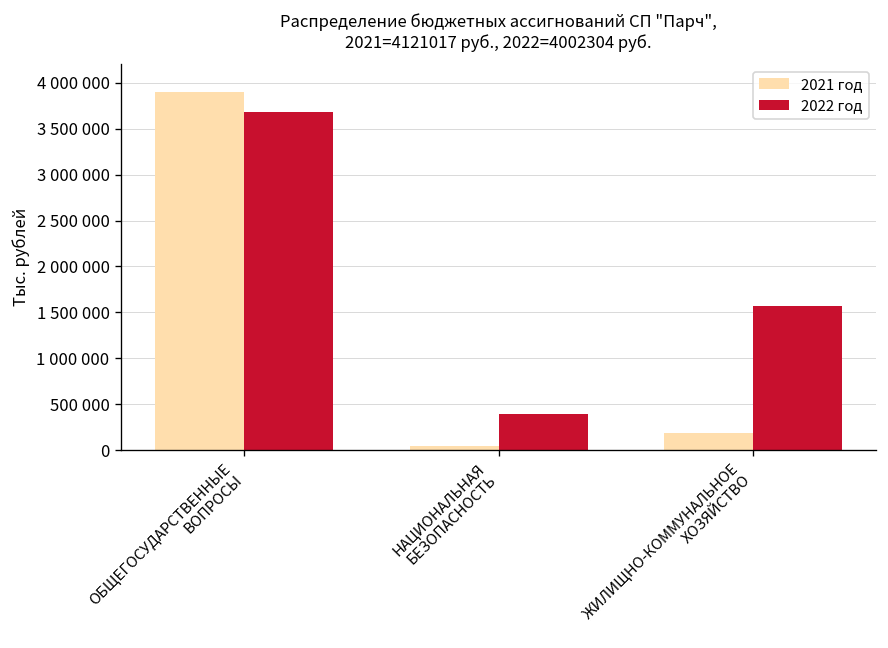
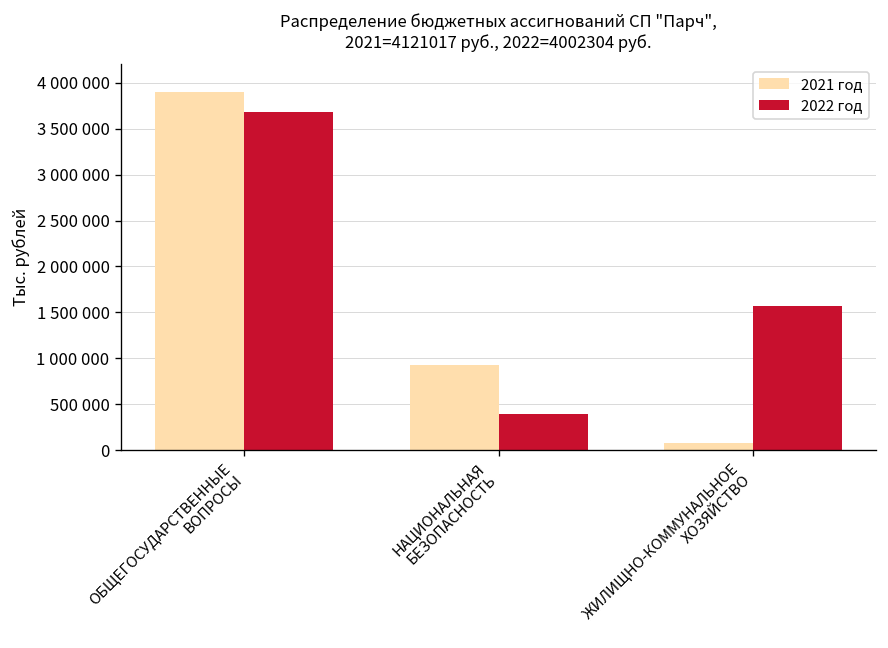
  {
    "2021 год": {
      "ОБЩЕГОСУДАРСТВЕННЫЕ ВОПРОСЫ": 3900000,
-     "НАЦИОНАЛЬНАЯ БЕЗОПАСНОСТЬ": 0,
-     "ЖИЛИЩНО-КОММУНАЛЬНОЕ ХОЗЯЙСТВО": 200000
+     "НАЦИОНАЛЬНАЯ БЕЗОПАСНОСТЬ": 900000,
+     "ЖИЛИЩНО-КОММУНАЛЬНОЕ ХОЗЯЙСТВО": 100000
    },
    "2022 год": {
      "ОБЩЕГОСУДАРСТВЕННЫЕ ВОПРОСЫ": 3700000,
      "НАЦИОНАЛЬНАЯ БЕЗОПАСНОСТЬ": 400000,
      "ЖИЛИЩНО-КОММУНАЛЬНОЕ ХОЗЯЙСТВО": 1600000
    }
  }
